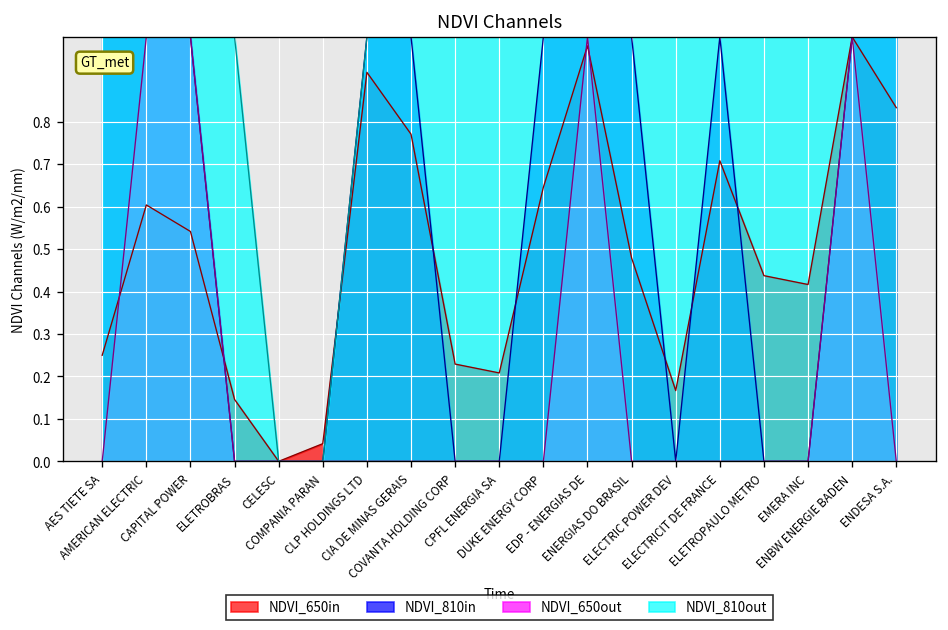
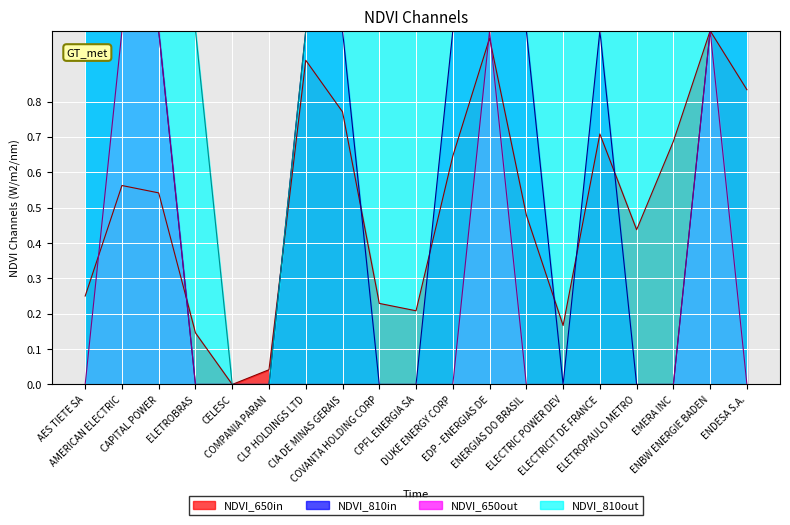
  {
    "NDVI_650in": {
      "AES TIETE SA": 0.25,
-     "AMERICAN ELECTRIC": 0.60,
+     "AMERICAN ELECTRIC": 0.56,
      "CAPITAL POWER": 0.54,
      "ELETROBRAS": 0.15,
      "COMPANIA PARAN": 0.04,
      "CLP HOLDINGS LTD": 0.92,
      "CIA DE MINAS GERAIS": 0.77,
      "COVANTA HOLDING CORP": 0.23,
      "CPFL ENERGIA SA": 0.21,
      "DUKE ENERGY CORP": 0.65,
      "EDP - ENERGIAS DE": 0.98,
      "ENERGIAS DO BRASIL": 0.48,
      "ELECTRIC POWER DEV": 0.17,
      "ELECTRICIT DE FRANCE": 0.71,
      "ELETROPAULO METRO": 0.44,
-     "EMERA INC": 0.42,
+     "EMERA INC": 0.69,
      "ENDESA S.A.": 0.83
    },
    "NDVI_650out": {
      "AES TIETE SA": 0.00,
      "CLP HOLDINGS LTD": 0.00,
      "CIA DE MINAS GERAIS": 0.00,
      "DUKE ENERGY CORP": 0.00,
      "ENERGIAS DO BRASIL": 0.00,
      "ELECTRICIT DE FRANCE": 0.00,
      "ENDESA S.A.": 0.00
    },
    "NDVI_810out": {
      "ELETROBRAS": 1.00,
      "COVANTA HOLDING CORP": 1.00,
      "CPFL ENERGIA SA": 1.00,
      "ELECTRIC POWER DEV": 1.00,
      "ELETROPAULO METRO": 1.00,
      "EMERA INC": 1.00
    }
  }
